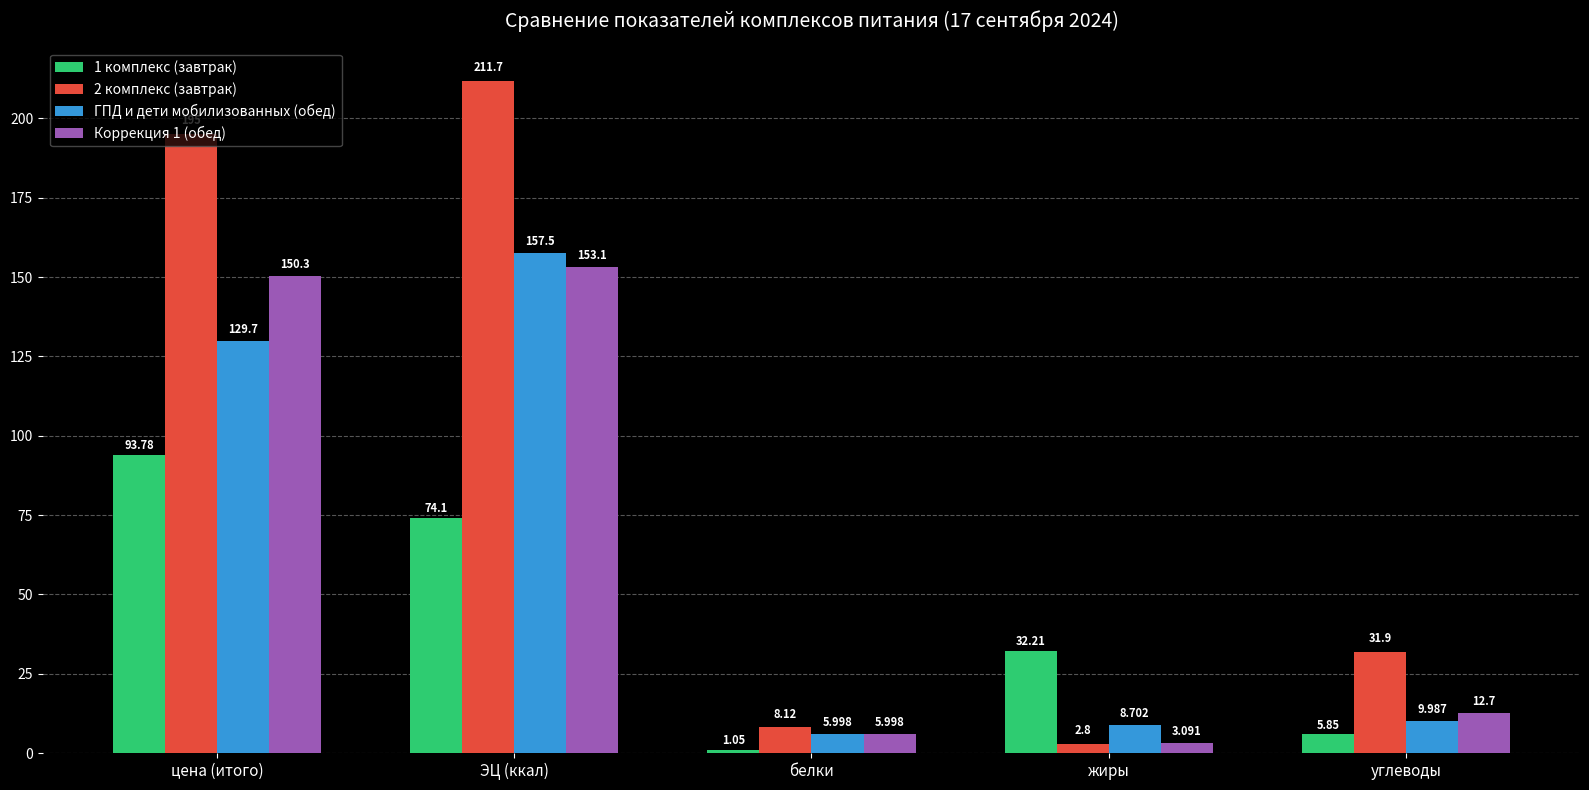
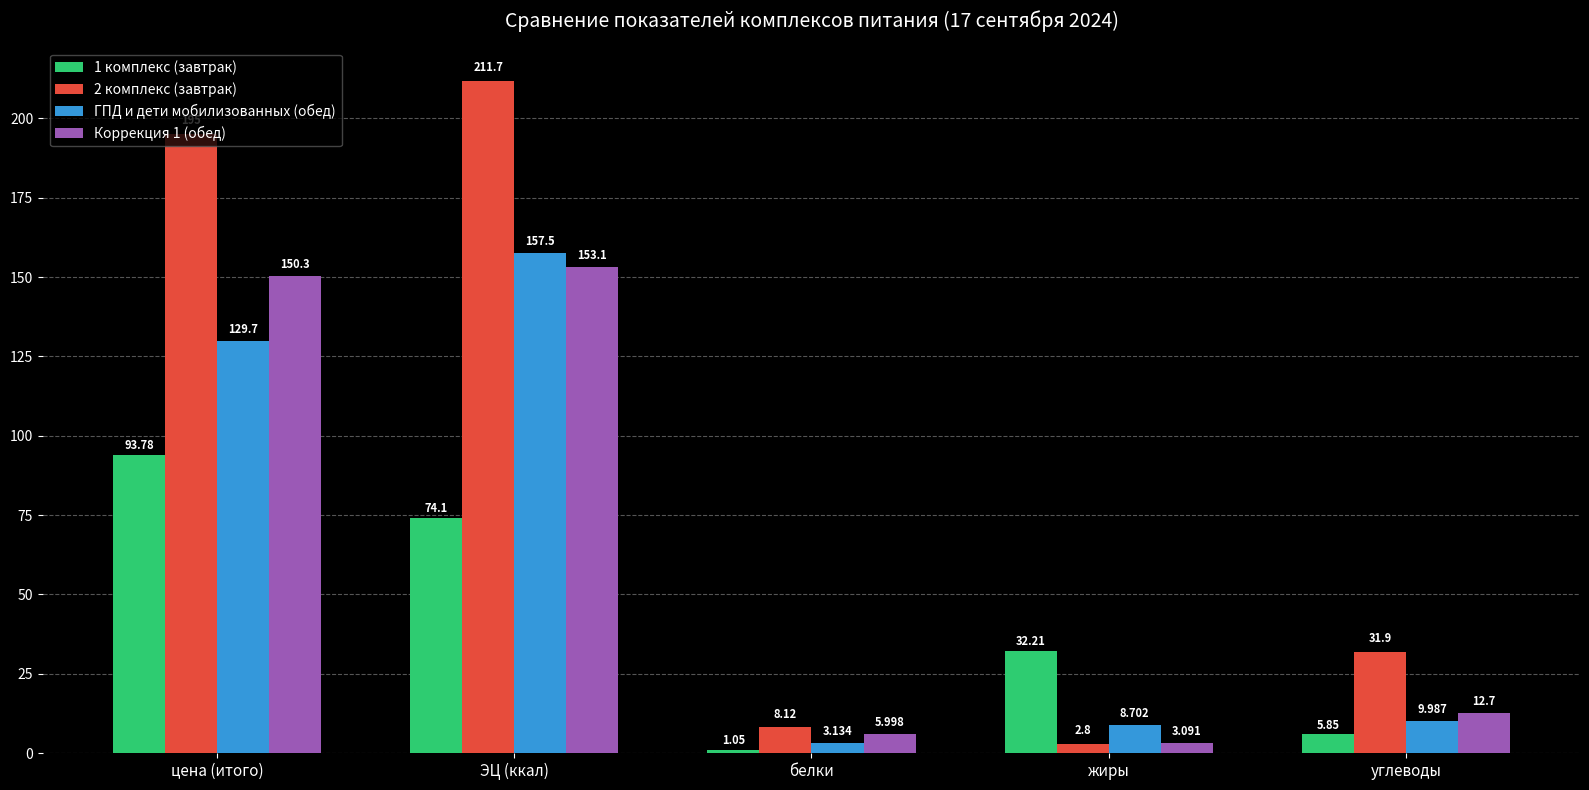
  {
    "1 комплекс (завтрак)": {
      "цена (итого)": 93.78,
      "ЭЦ (ккал)": 74.1,
      "белки": 1.05,
      "жиры": 32.21,
      "углеводы": 5.85
    },
    "2 комплекс (завтрак)": {
      "ЭЦ (ккал)": 211.7,
      "белки": 8.12,
      "жиры": 2.8,
      "углеводы": 31.9
    },
    "ГПД и дети мобилизованных (обед)": {
      "цена (итого)": 129.7,
      "ЭЦ (ккал)": 157.5,
-     "белки": 5.998,
+     "белки": 3.134,
      "жиры": 8.702,
      "углеводы": 9.987
    },
    "Коррекция 1 (обед)": {
      "цена (итого)": 150.3,
      "ЭЦ (ккал)": 153.1,
      "белки": 5.998,
      "жиры": 3.091,
      "углеводы": 12.7
    }
  }
